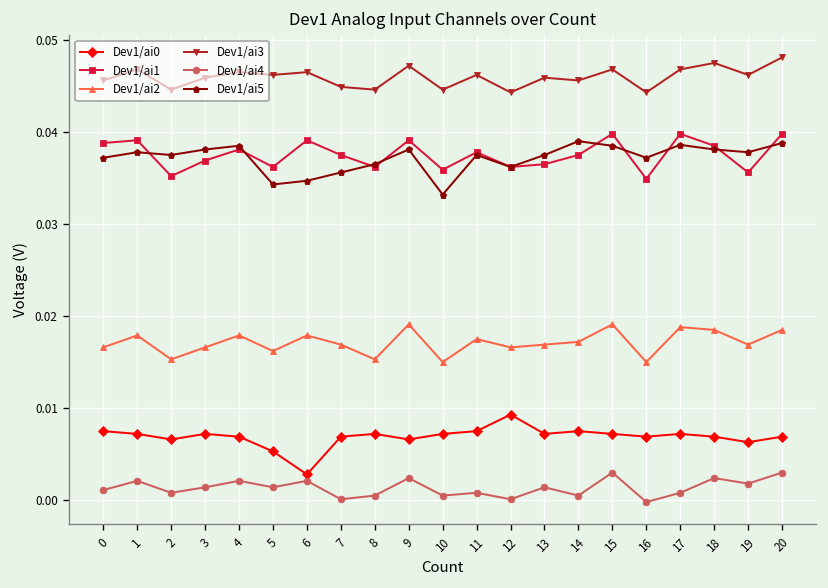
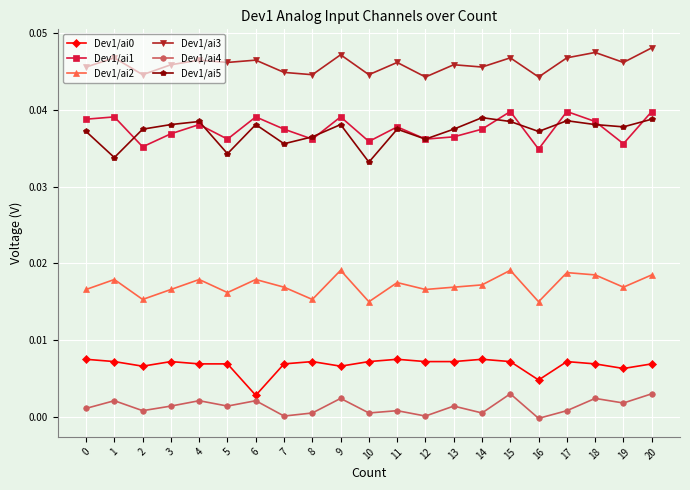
  {
    "Dev1/ai0": {
      "0": 0.008,
      "1": 0.007,
      "2": 0.007,
      "3": 0.007,
      "4": 0.007,
-     "5": 0.005,
+     "5": 0.007,
      "6": 0.003,
      "7": 0.007,
      "8": 0.007,
      "9": 0.007,
      "10": 0.007,
      "11": 0.008,
-     "12": 0.009,
+     "12": 0.007,
      "13": 0.007,
      "14": 0.008,
      "15": 0.007,
-     "16": 0.007,
+     "16": 0.005,
      "17": 0.007,
      "18": 0.007,
      "19": 0.006,
      "20": 0.007
    },
    "Dev1/ai5": {
      "0": 0.037,
-     "1": 0.038,
+     "1": 0.034,
      "2": 0.038,
      "3": 0.038,
      "4": 0.039,
      "5": 0.034,
-     "6": 0.035,
+     "6": 0.038,
      "7": 0.036,
      "9": 0.038,
      "10": 0.033,
      "13": 0.038,
      "14": 0.039,
      "15": 0.039,
      "16": 0.037,
      "17": 0.039,
      "18": 0.038,
      "19": 0.038,
      "20": 0.039
    }
  }
